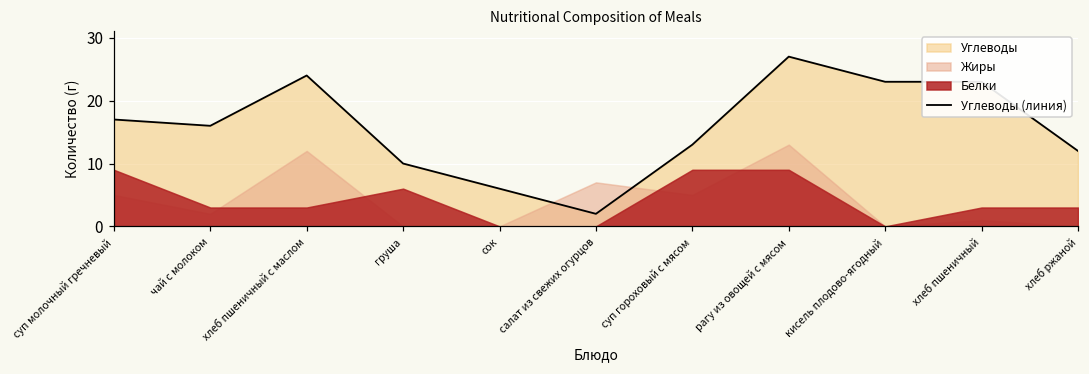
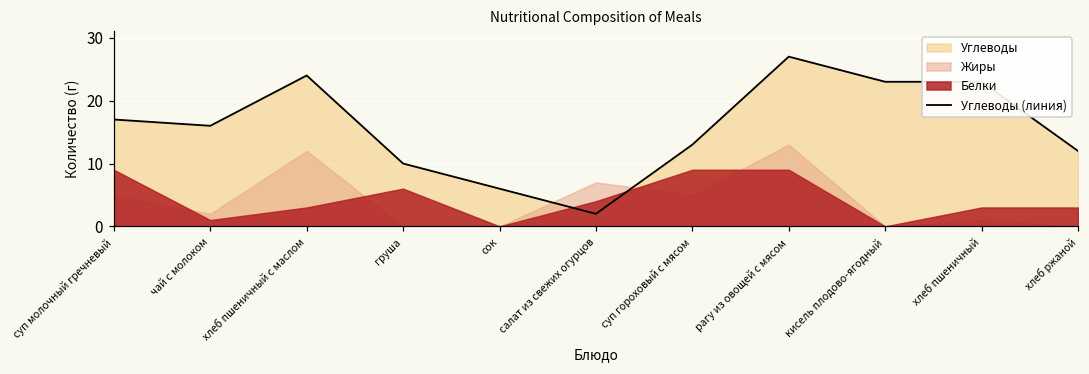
  {
    "Белки": {
      "суп молочный гречневый": 9,
-     "чай с молоком": 3,
+     "чай с молоком": 1,
      "хлеб пшеничный с маслом": 3,
      "груша": 6,
-     "салат из свежих огурцов": 0,
+     "салат из свежих огурцов": 4,
      "суп гороховый с мясом": 9,
      "рагу из овощей с мясом": 9,
      "хлеб пшеничный": 3,
      "хлеб ржаной": 3
    }
  }
